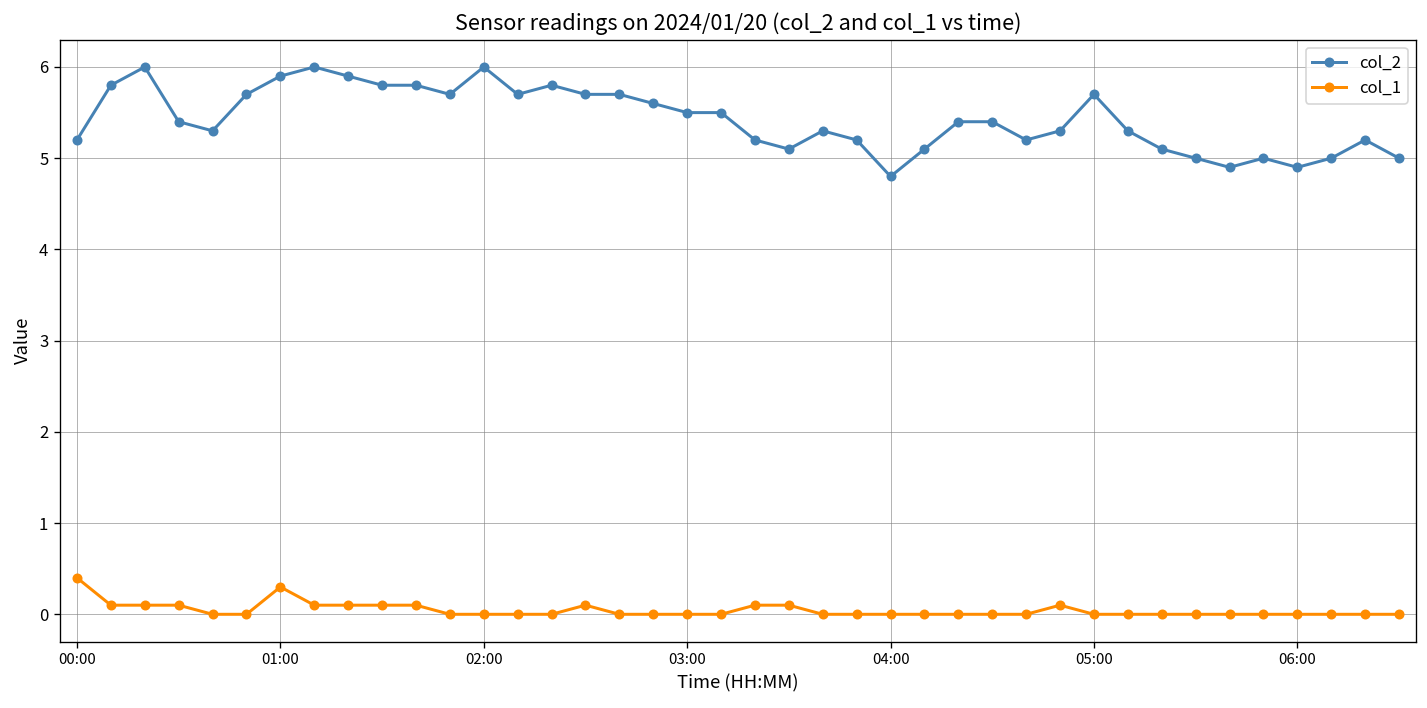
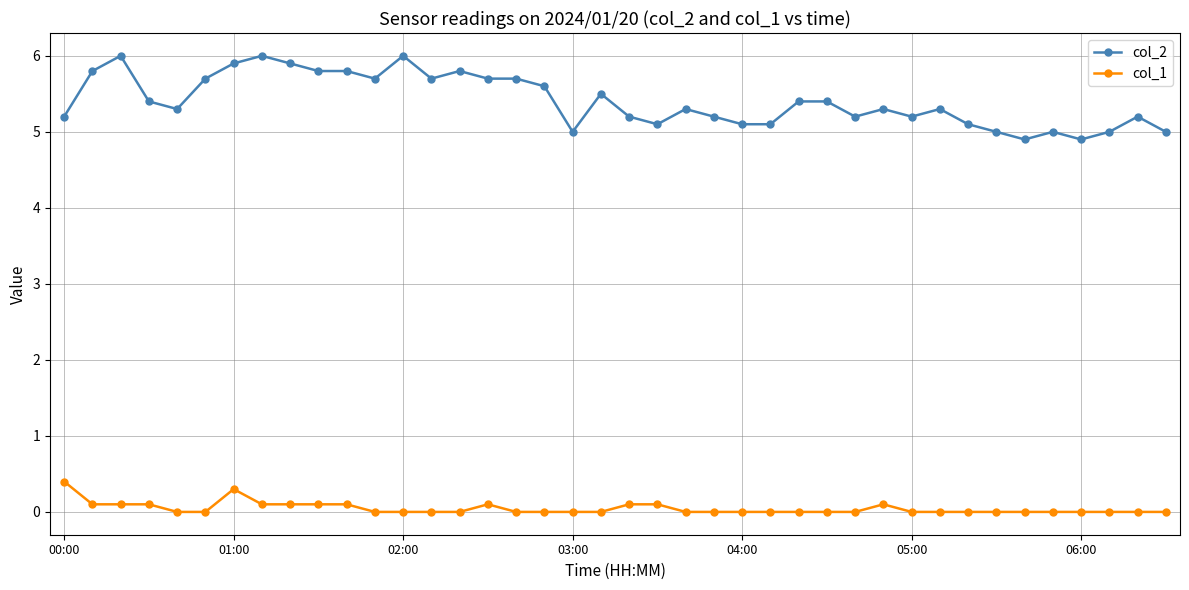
  {
    "col_2": {
      "00:00": 5.2,
      "01:00": 5.9,
      "02:00": 6.0,
-     "03:00": 5.5,
-     "04:00": 4.8,
-     "05:00": 5.7,
+     "03:00": 5.0,
+     "04:00": 5.1,
+     "05:00": 5.2,
      "06:00": 4.9
    },
    "col_1": {
      "00:00": 0.4,
      "01:00": 0.3,
      "02:00": 0.0,
      "03:00": 0.0,
      "04:00": 0.0,
      "05:00": 0.0,
      "06:00": 0.0
    }
  }
